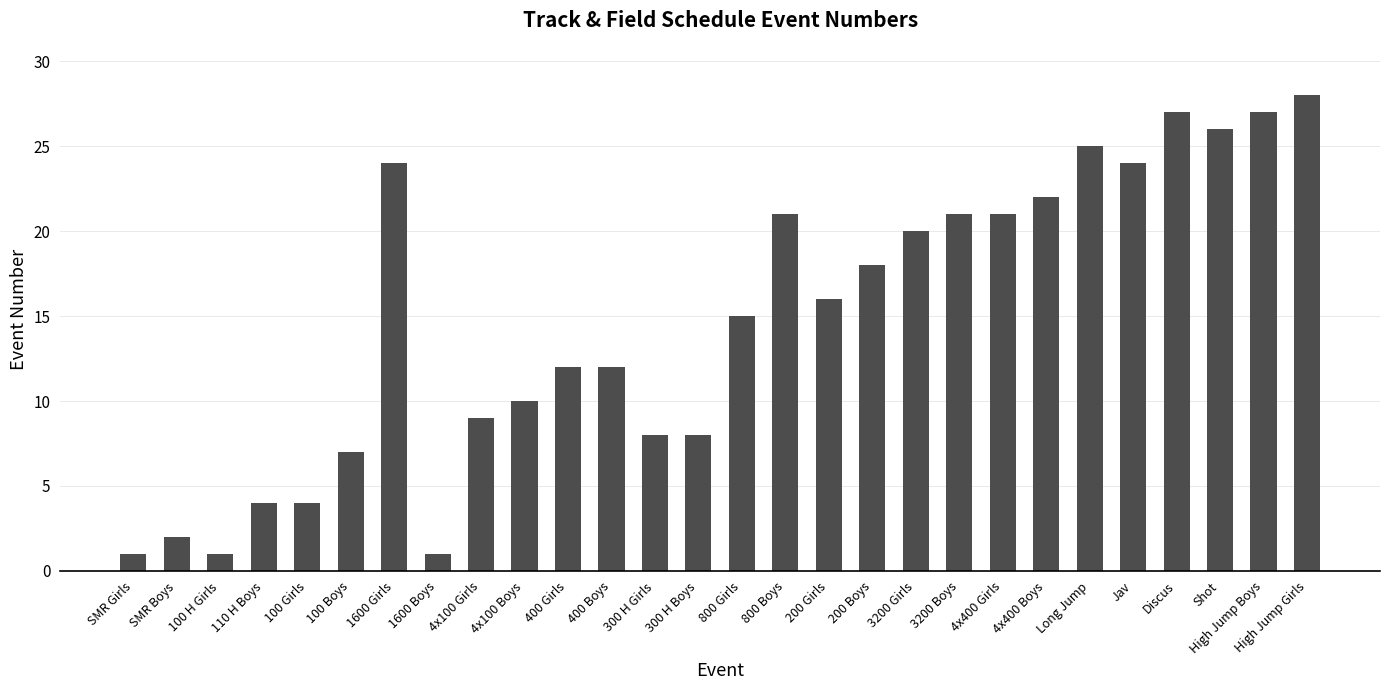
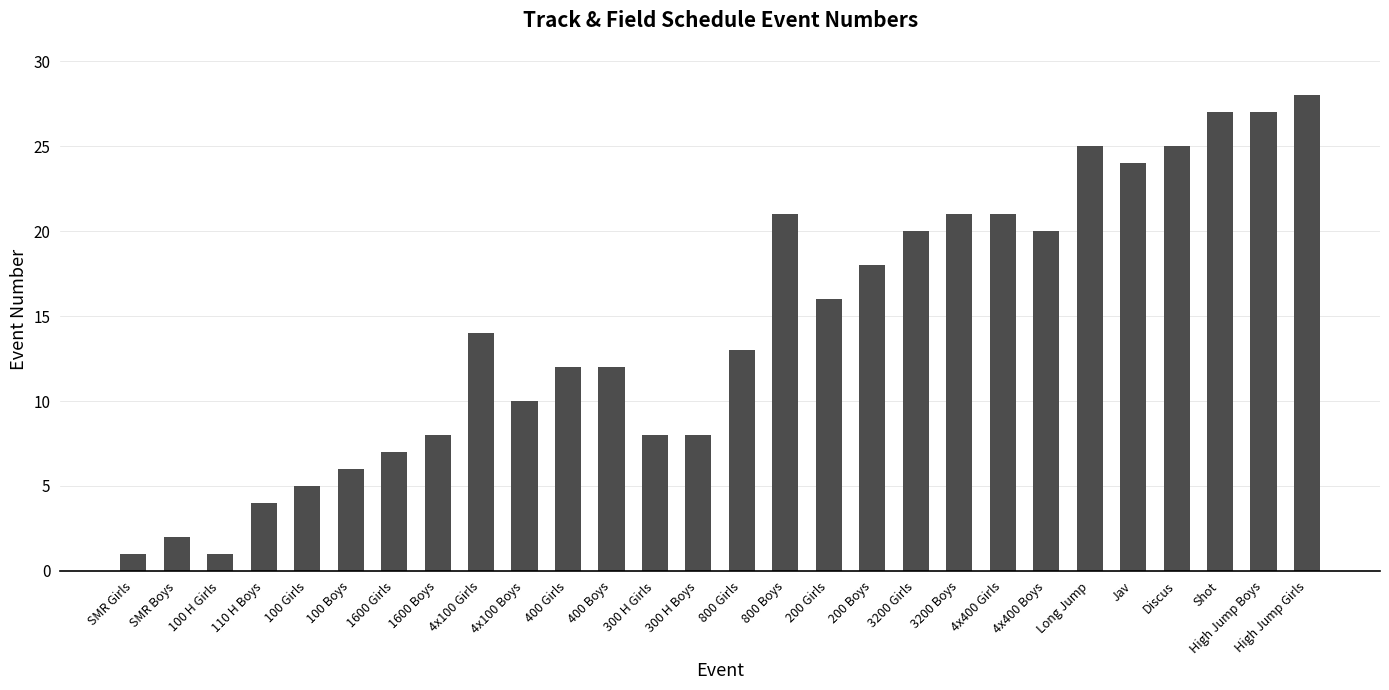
  {
    "SMR Girls": 1,
    "SMR Boys": 2,
    "100 H Girls": 1,
    "110 H Boys": 4,
-   "100 Girls": 4,
-   "100 Boys": 7,
-   "1600 Girls": 24,
-   "1600 Boys": 1,
-   "4x100 Girls": 9,
+   "100 Girls": 5,
+   "100 Boys": 6,
+   "1600 Girls": 7,
+   "1600 Boys": 8,
+   "4x100 Girls": 14,
    "4x100 Boys": 10,
    "400 Girls": 12,
    "400 Boys": 12,
    "300 H Girls": 8,
    "300 H Boys": 8,
-   "800 Girls": 15,
+   "800 Girls": 13,
    "800 Boys": 21,
    "200 Girls": 16,
    "200 Boys": 18,
    "3200 Girls": 20,
    "3200 Boys": 21,
    "4x400 Girls": 21,
-   "4x400 Boys": 22,
+   "4x400 Boys": 20,
    "Long Jump": 25,
    "Jav": 24,
-   "Discus": 27,
-   "Shot": 26,
+   "Discus": 25,
+   "Shot": 27,
    "High Jump Boys": 27,
    "High Jump Girls": 28
  }
